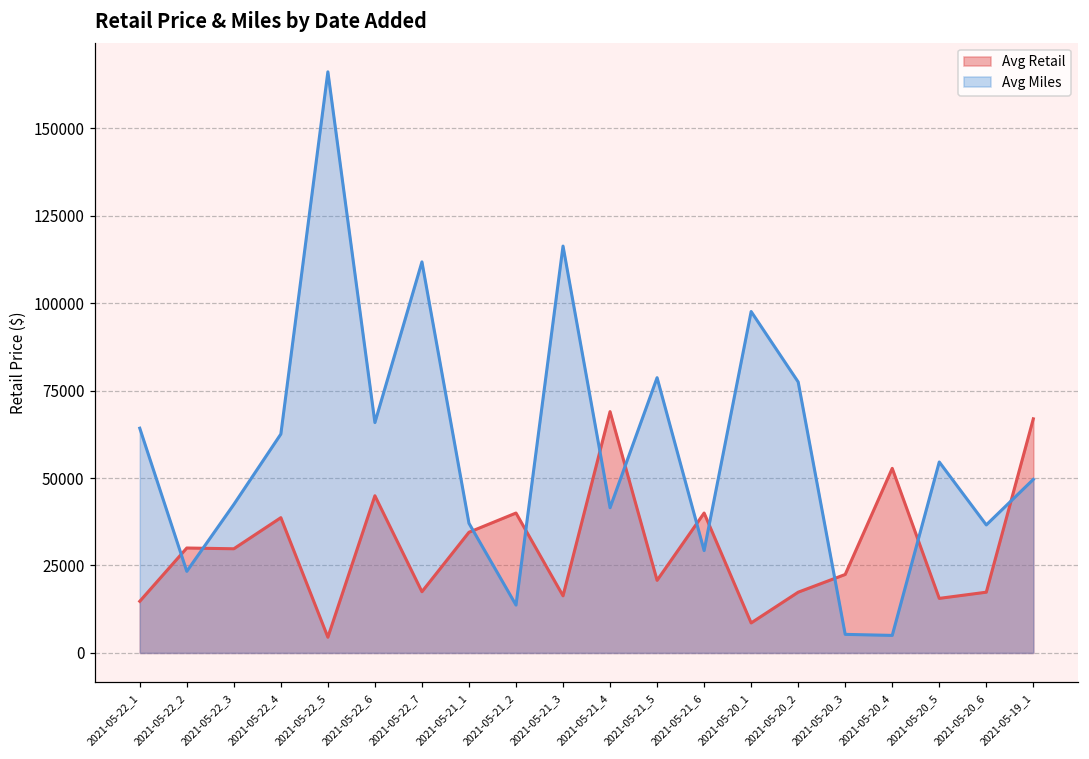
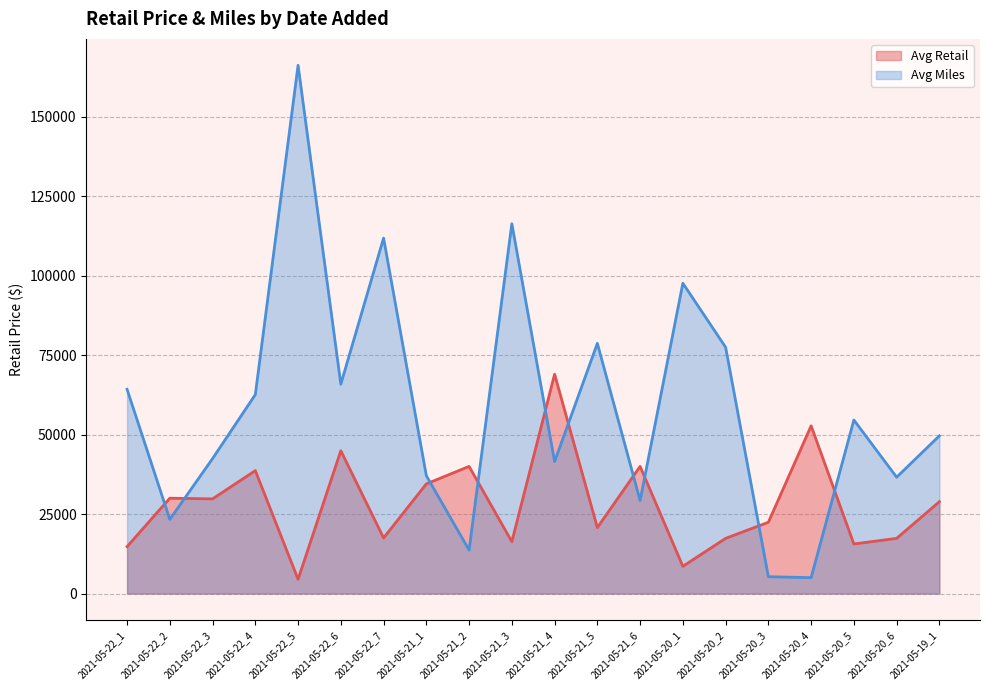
  {
    "Avg Retail": {
      "2021-05-22_1": 15000,
      "2021-05-22_2": 30000,
      "2021-05-22_3": 30000,
      "2021-05-22_4": 39000,
      "2021-05-22_5": 4000,
      "2021-05-22_6": 45000,
      "2021-05-22_7": 18000,
      "2021-05-21_1": 35000,
      "2021-05-21_2": 40000,
      "2021-05-21_3": 16000,
      "2021-05-21_4": 69000,
      "2021-05-21_5": 21000,
      "2021-05-21_6": 40000,
      "2021-05-20_1": 9000,
      "2021-05-20_2": 17000,
      "2021-05-20_3": 22000,
      "2021-05-20_4": 53000,
      "2021-05-20_5": 16000,
      "2021-05-20_6": 17000,
-     "2021-05-19_1": 67000
+     "2021-05-19_1": 29000
    },
    "Avg Miles": {
      "2021-05-22_1": 64000,
      "2021-05-22_2": 23000,
      "2021-05-22_3": 42000,
      "2021-05-22_4": 63000,
      "2021-05-22_5": 166000,
      "2021-05-22_6": 66000,
      "2021-05-22_7": 112000,
      "2021-05-21_1": 37000,
      "2021-05-21_2": 14000,
      "2021-05-21_3": 116000,
      "2021-05-21_4": 42000,
      "2021-05-21_5": 79000,
      "2021-05-21_6": 29000,
      "2021-05-20_1": 98000,
      "2021-05-20_2": 77000,
      "2021-05-20_3": 5000,
      "2021-05-20_4": 5000,
      "2021-05-20_5": 55000,
      "2021-05-20_6": 37000,
      "2021-05-19_1": 50000
    }
  }
